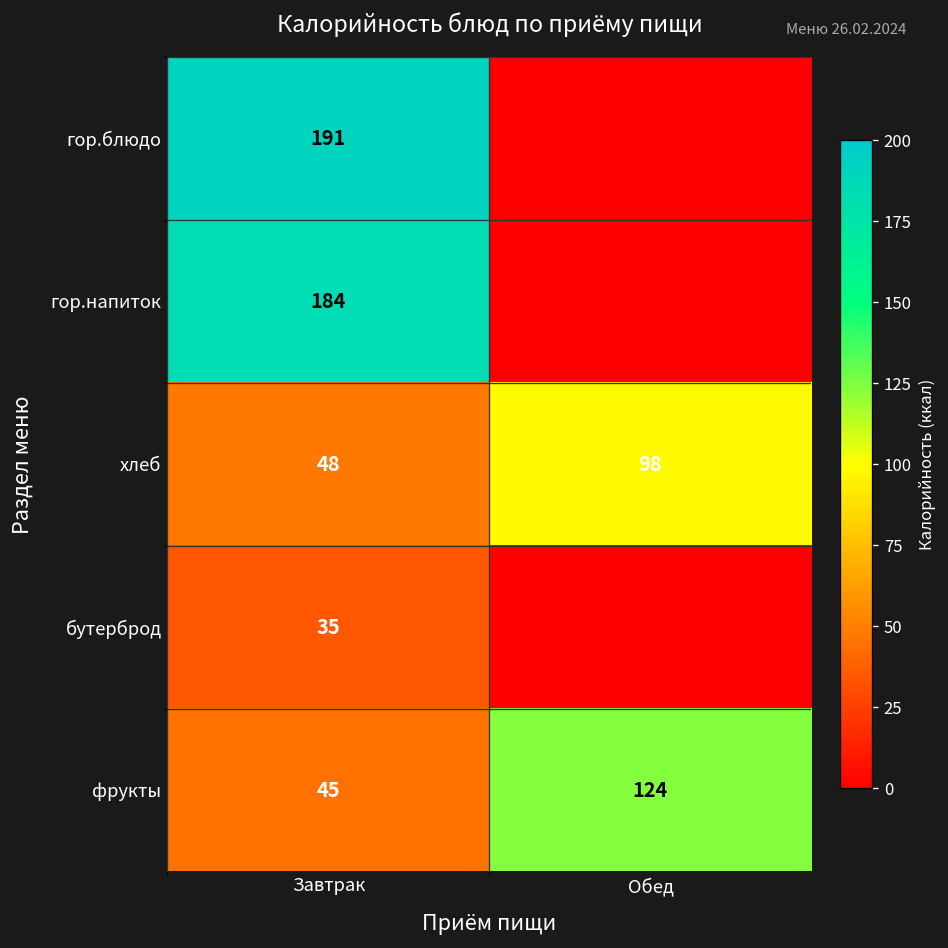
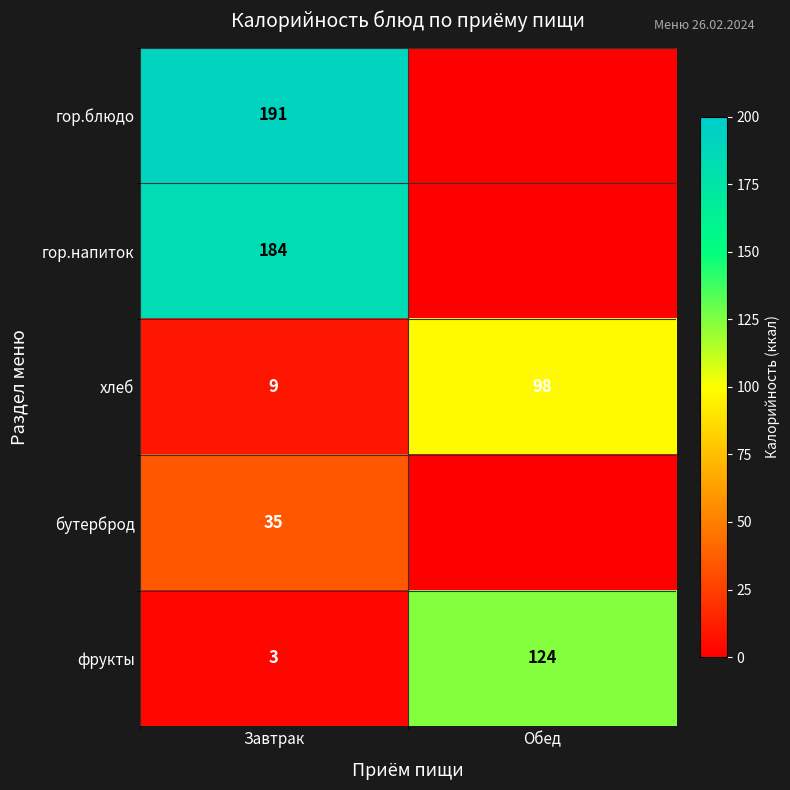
  {
    "гор.блюдо": {
      "Завтрак": 191
    },
    "гор.напиток": {
      "Завтрак": 184
    },
    "хлеб": {
-     "Завтрак": 48,
+     "Завтрак": 9,
      "Обед": 98
    },
    "бутерброд": {
      "Завтрак": 35
    },
    "фрукты": {
-     "Завтрак": 45,
+     "Завтрак": 3,
      "Обед": 124
    }
  }
